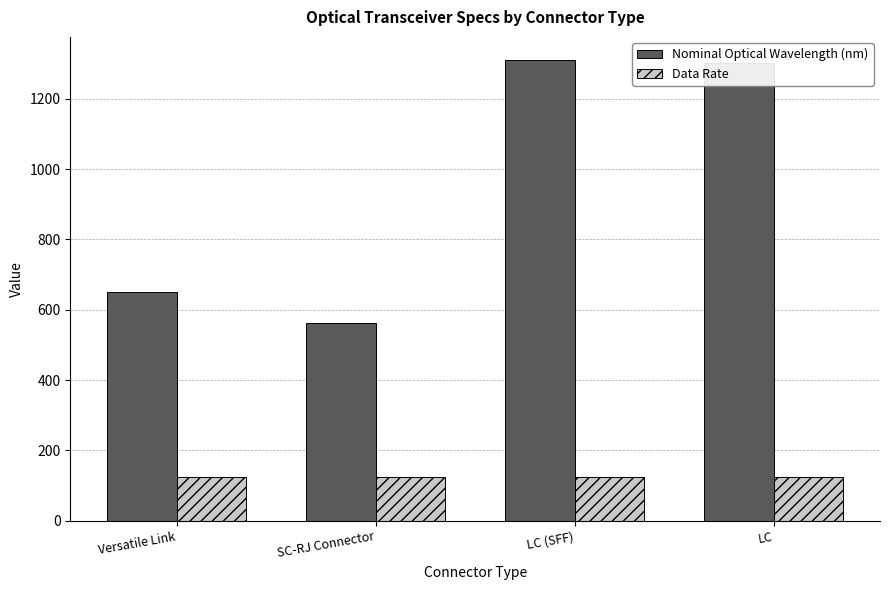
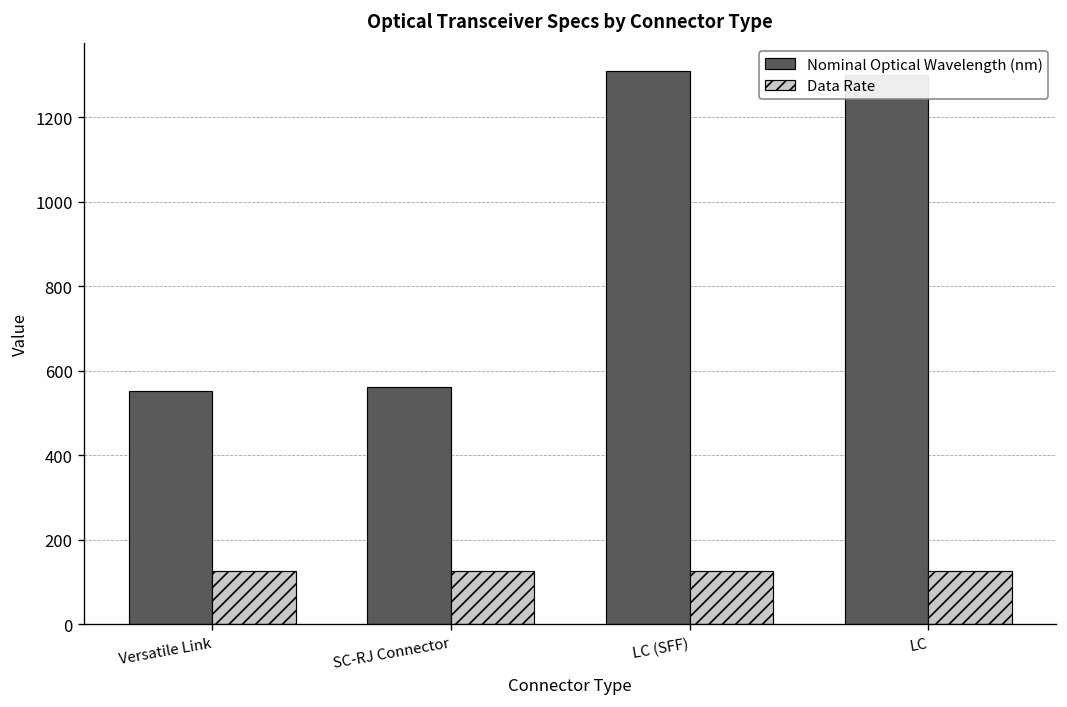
  {
    "Nominal Optical Wavelength (nm)": {
-     "Versatile Link": 650,
+     "Versatile Link": 550,
      "SC-RJ Connector": 560,
      "LC (SFF)": 1310
    },
    "Data Rate": {
      "Versatile Link": 130,
      "SC-RJ Connector": 130,
      "LC (SFF)": 130,
      "LC": 130
    }
  }
